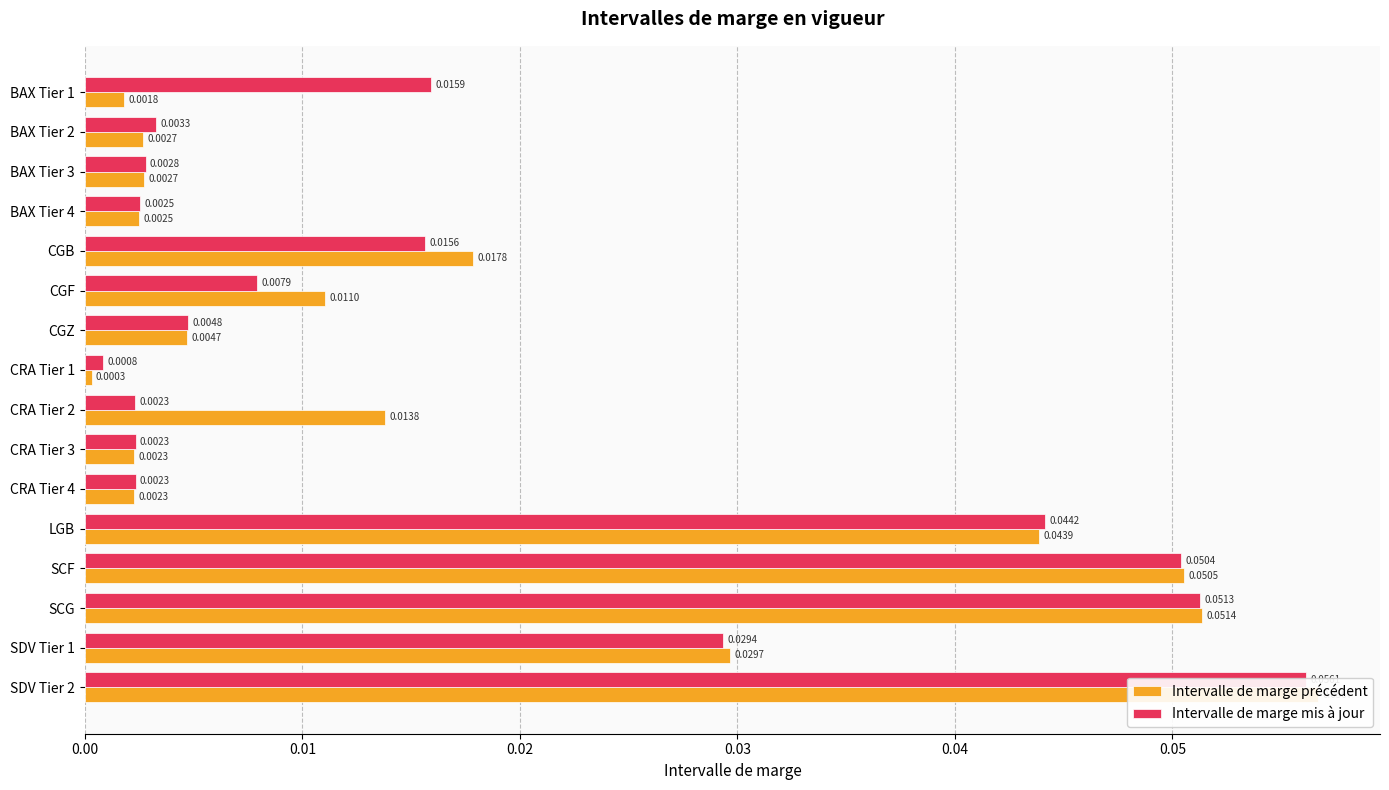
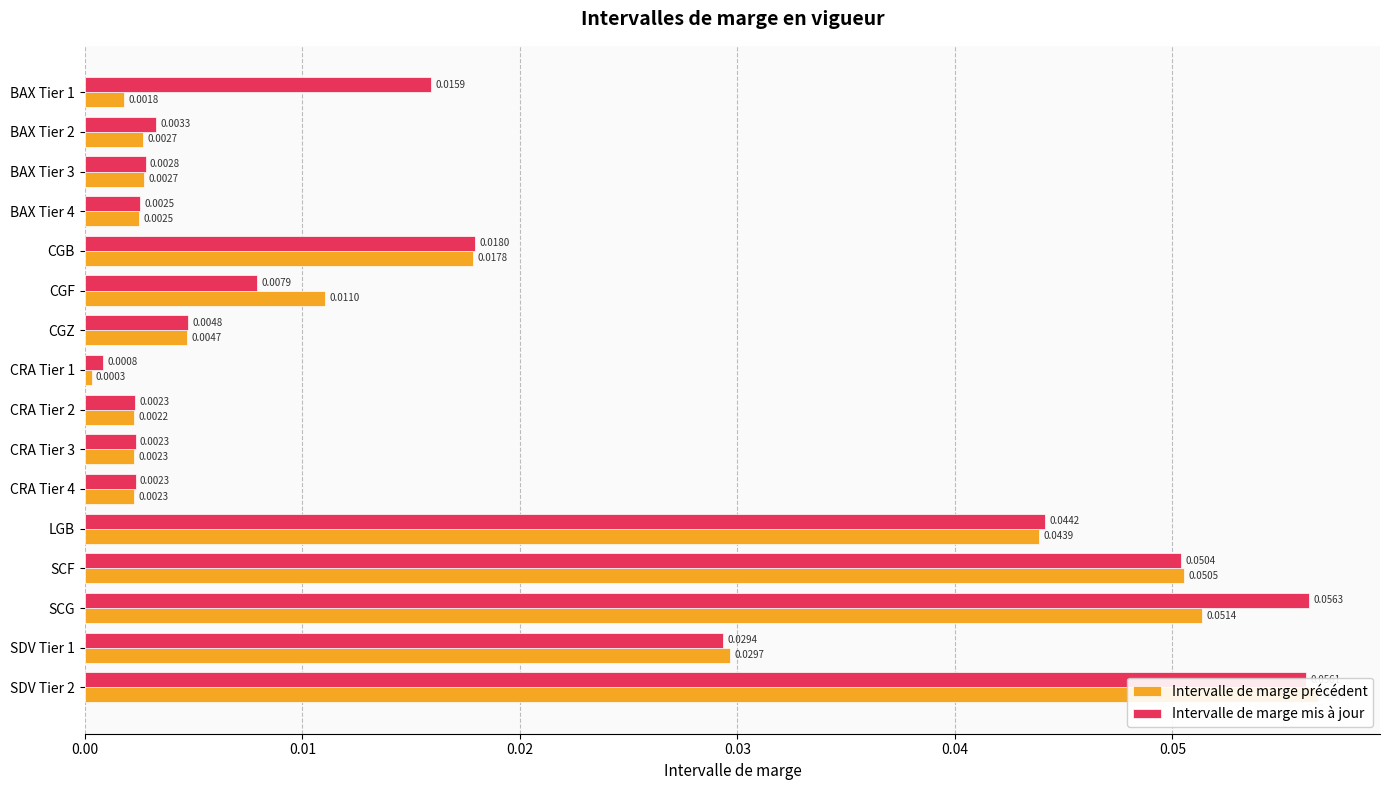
  {
    "Intervalle de marge précédent": {
      "BAX Tier 1": 0.0018,
      "BAX Tier 2": 0.0027,
      "BAX Tier 3": 0.0027,
      "BAX Tier 4": 0.0025,
      "CGB": 0.0178,
      "CGF": 0.0110,
      "CGZ": 0.0047,
      "CRA Tier 1": 0.0003,
-     "CRA Tier 2": 0.0138,
+     "CRA Tier 2": 0.0022,
      "CRA Tier 3": 0.0023,
      "CRA Tier 4": 0.0023,
      "LGB": 0.0439,
      "SCF": 0.0505,
      "SCG": 0.0514,
      "SDV Tier 1": 0.0297
    },
    "Intervalle de marge mis à jour": {
      "BAX Tier 1": 0.0159,
      "BAX Tier 2": 0.0033,
      "BAX Tier 3": 0.0028,
      "BAX Tier 4": 0.0025,
-     "CGB": 0.0156,
+     "CGB": 0.0180,
      "CGF": 0.0079,
      "CGZ": 0.0048,
      "CRA Tier 1": 0.0008,
      "CRA Tier 2": 0.0023,
      "CRA Tier 3": 0.0023,
      "CRA Tier 4": 0.0023,
      "LGB": 0.0442,
      "SCF": 0.0504,
-     "SCG": 0.0513,
+     "SCG": 0.0563,
      "SDV Tier 1": 0.0294
    }
  }
